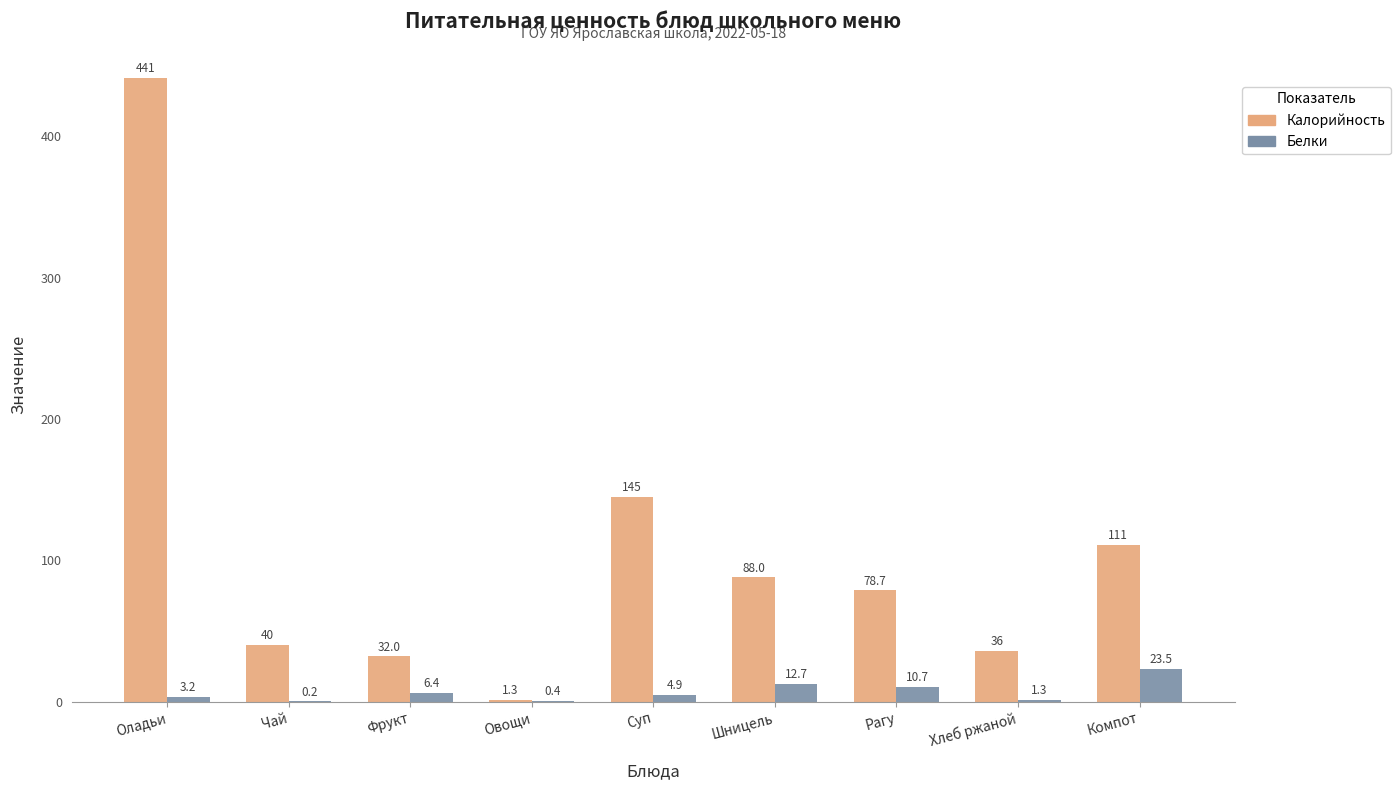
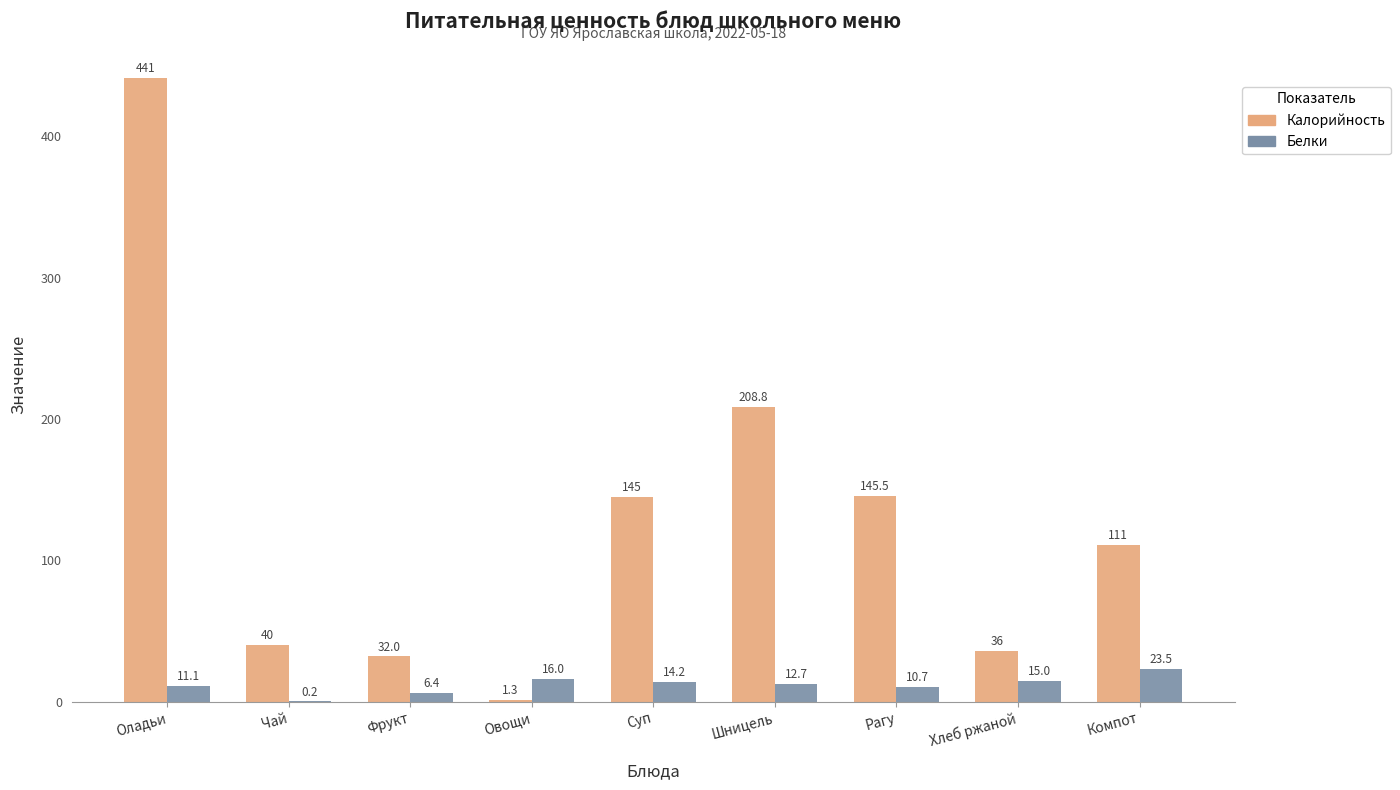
  {
    "Калорийность": {
      "Оладьи": 441,
      "Чай": 40,
      "Фрукт": 32.0,
      "Овощи": 1.3,
      "Суп": 145,
-     "Шницель": 88.0,
-     "Рагу": 78.7,
+     "Шницель": 208.8,
+     "Рагу": 145.5,
      "Хлеб ржаной": 36,
      "Компот": 111
    },
    "Белки": {
-     "Оладьи": 3.2,
+     "Оладьи": 11.1,
      "Чай": 0.2,
      "Фрукт": 6.4,
-     "Овощи": 0.4,
-     "Суп": 4.9,
+     "Овощи": 16.0,
+     "Суп": 14.2,
      "Шницель": 12.7,
      "Рагу": 10.7,
-     "Хлеб ржаной": 1.3,
+     "Хлеб ржаной": 15.0,
      "Компот": 23.5
    }
  }
